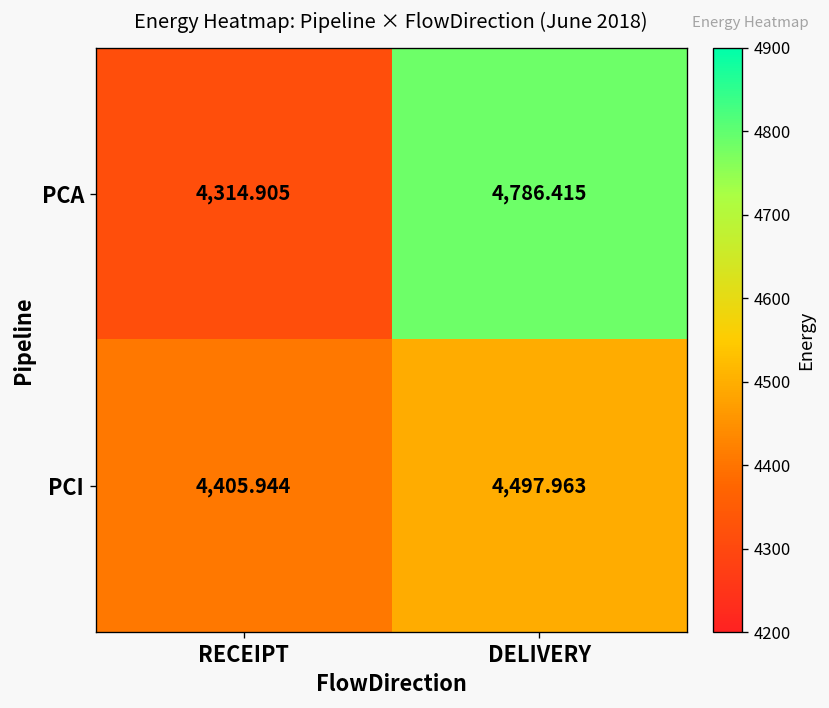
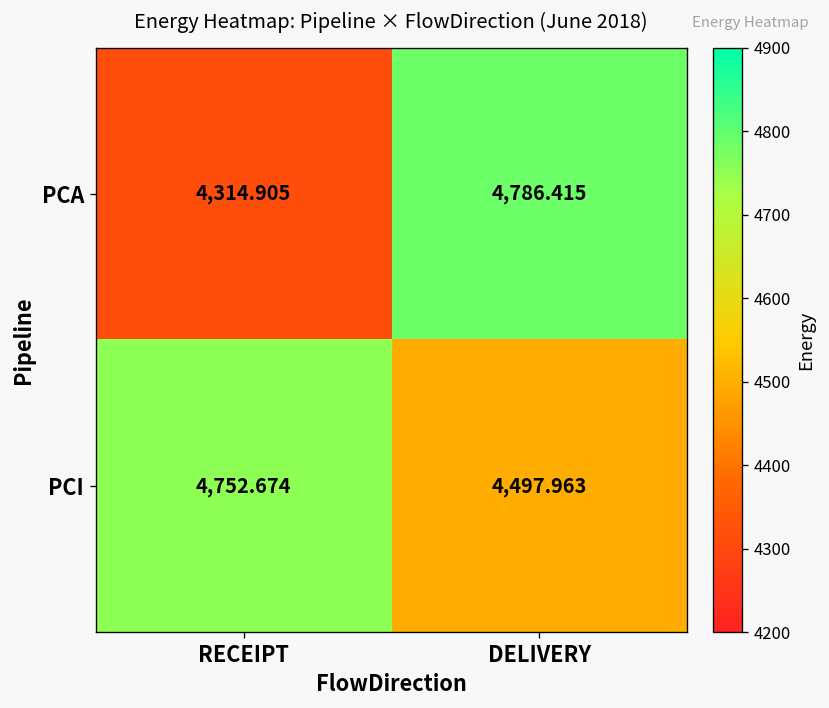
  {
    "PCA": {
      "RECEIPT": "4,314.905",
      "DELIVERY": "4,786.415"
    },
    "PCI": {
-     "RECEIPT": "4,405.944",
+     "RECEIPT": "4,752.674",
      "DELIVERY": "4,497.963"
    }
  }
